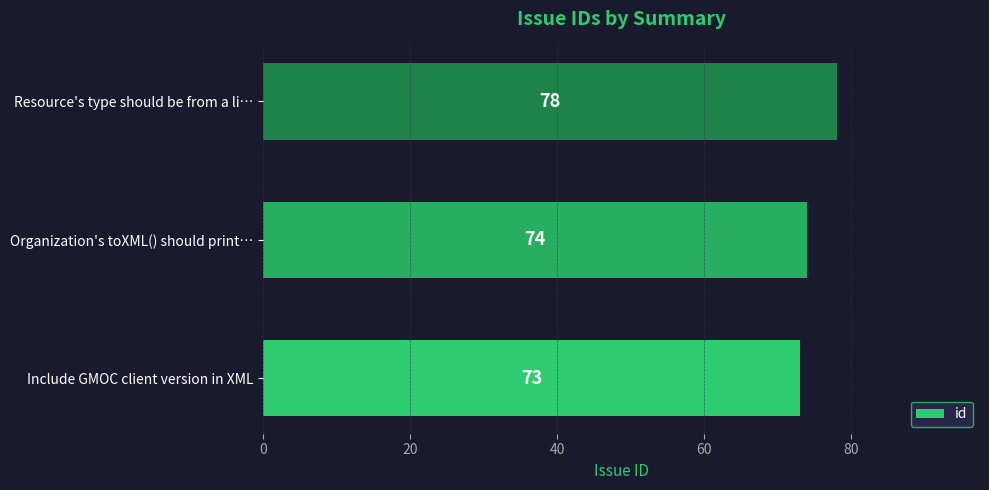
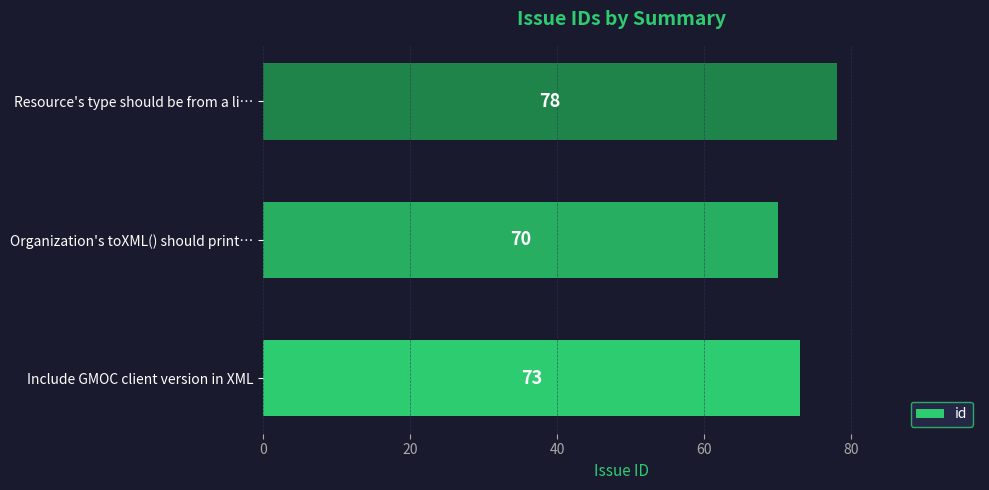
  {
    "Resource's type should be from a li…": 78,
-   "Organization's toXML() should print…": 74,
+   "Organization's toXML() should print…": 70,
    "Include GMOC client version in XML": 73
  }
